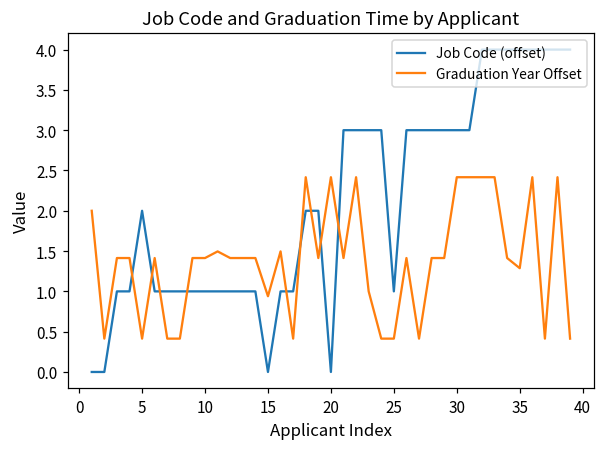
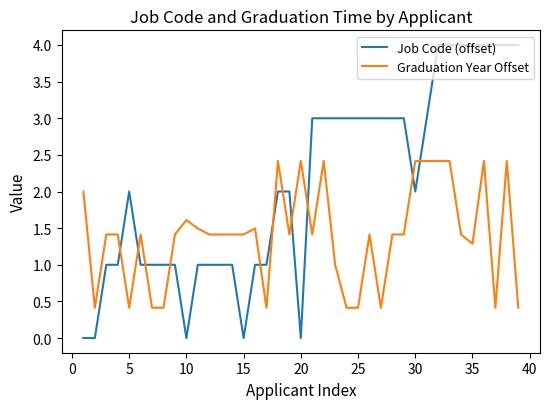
  {
    "Job Code (offset)": {
      "5": 2.0,
-     "10": 1.0,
+     "10": 0.0,
      "15": 0.0,
      "20": 0.0,
-     "25": 1.0,
-     "30": 3.0
+     "25": 3.0,
+     "30": 2.0
    },
    "Graduation Year Offset": {
      "5": 0.4,
-     "10": 1.4,
-     "15": 0.9,
+     "10": 1.6,
+     "15": 1.4,
      "20": 2.4,
      "25": 0.4,
      "30": 2.4,
      "35": 1.3
    }
  }
